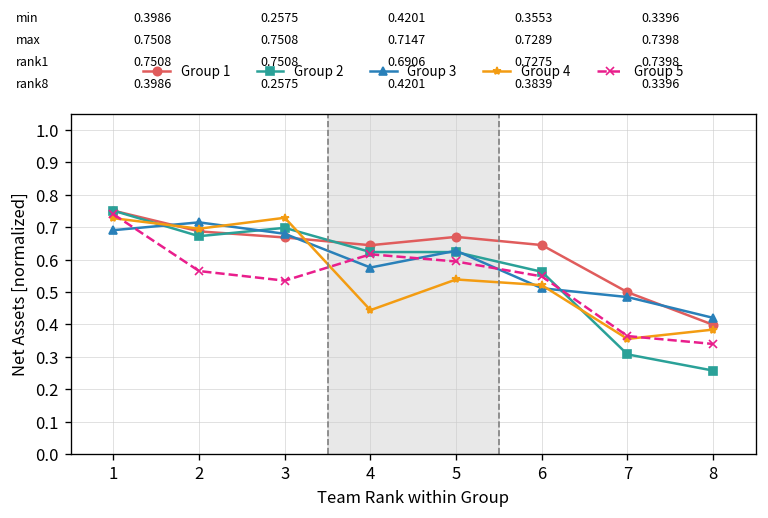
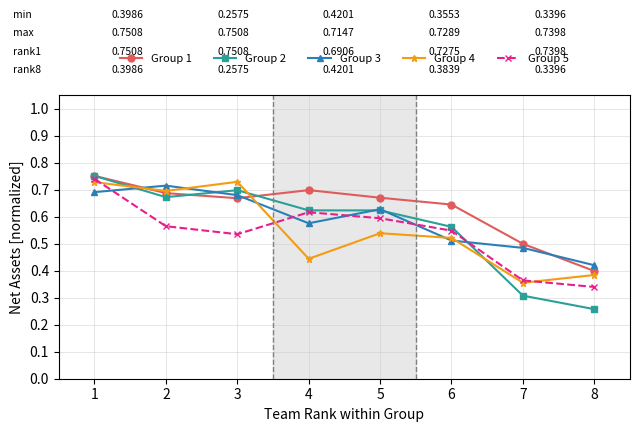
  {
    "Group 1": {
      "3": 0.67,
-     "4": 0.64,
+     "4": 0.70,
      "5": 0.67,
      "6": 0.64,
      "7": 0.50,
      "8": 0.40
    },
    "Group 4": {
      "1": 0.73,
      "3": 0.73,
      "4": 0.44,
      "5": 0.54,
      "6": 0.52,
      "8": 0.38
    },
    "Group 5": {
      "1": 0.74,
      "2": 0.56,
      "3": 0.53,
      "5": 0.59,
      "6": 0.55,
      "8": 0.34
    }
  }
